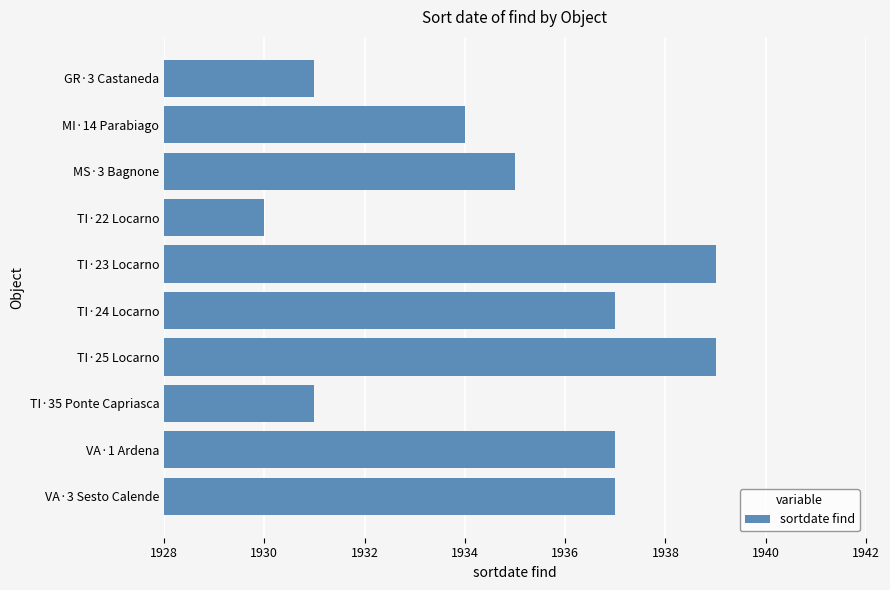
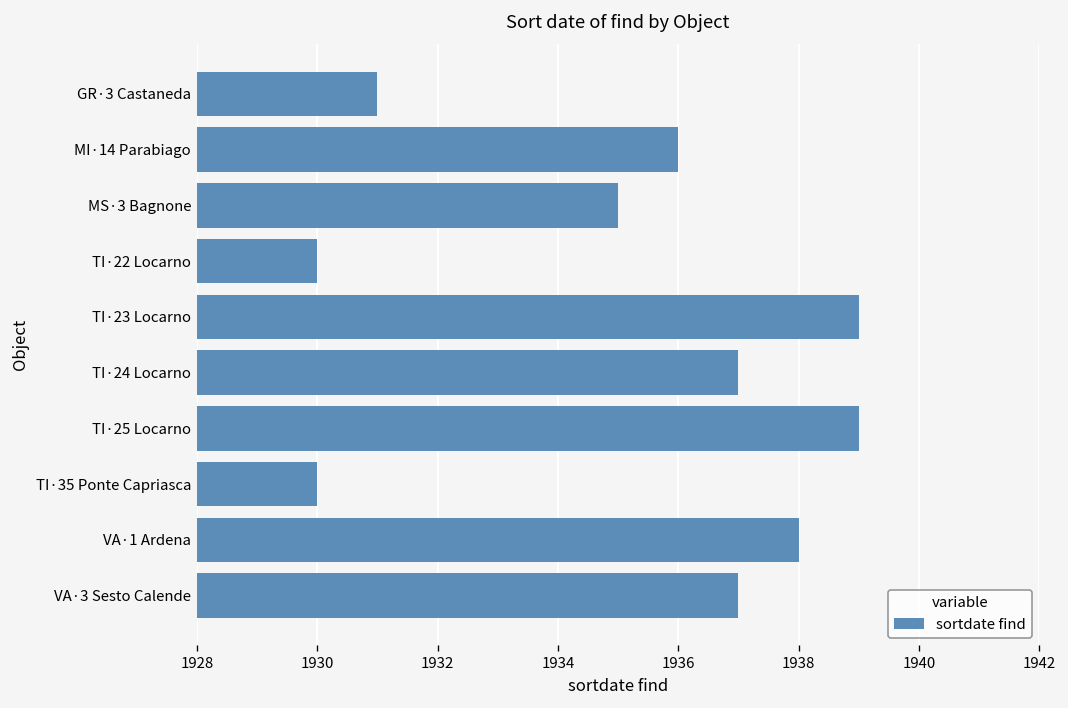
  {
    "GR·3 Castaneda": 1931,
-   "MI·14 Parabiago": 1934,
+   "MI·14 Parabiago": 1936,
    "MS·3 Bagnone": 1935,
    "TI·22 Locarno": 1930,
    "TI·23 Locarno": 1939,
    "TI·24 Locarno": 1937,
    "TI·25 Locarno": 1939,
-   "TI·35 Ponte Capriasca": 1931,
-   "VA·1 Ardena": 1937,
+   "TI·35 Ponte Capriasca": 1930,
+   "VA·1 Ardena": 1938,
    "VA·3 Sesto Calende": 1937
  }
